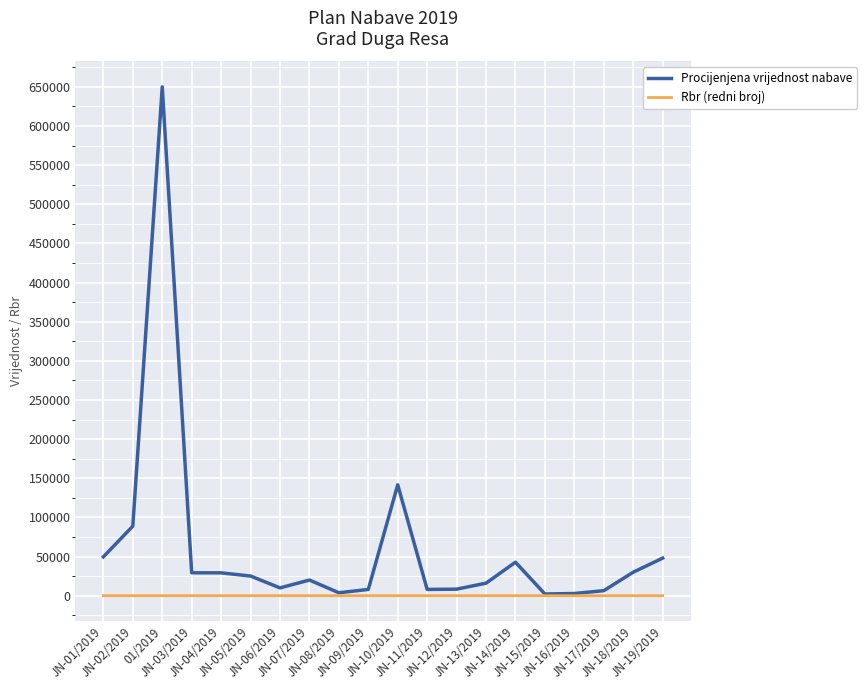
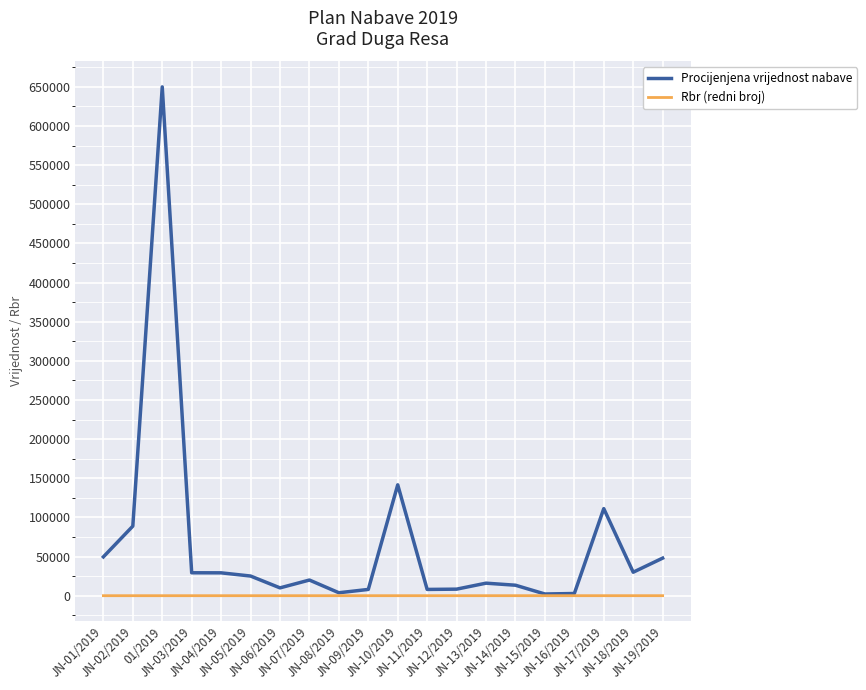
  {
    "Procijenjena vrijednost nabave": {
      "JN-01/2019": 50000,
      "JN-02/2019": 90000,
      "01/2019": 650000,
      "JN-03/2019": 30000,
      "JN-04/2019": 30000,
      "JN-05/2019": 30000,
      "JN-06/2019": 10000,
      "JN-07/2019": 20000,
      "JN-08/2019": 0,
      "JN-09/2019": 10000,
      "JN-10/2019": 140000,
      "JN-11/2019": 10000,
      "JN-12/2019": 10000,
      "JN-13/2019": 20000,
-     "JN-14/2019": 40000,
-     "JN-17/2019": 10000,
+     "JN-14/2019": 10000,
+     "JN-17/2019": 110000,
      "JN-18/2019": 30000,
      "JN-19/2019": 50000
    },
    "Rbr (redni broj)": {
      "JN-01/2019": 0,
      "JN-02/2019": 0,
      "01/2019": 0,
      "JN-03/2019": 0,
      "JN-04/2019": 0,
      "JN-05/2019": 0,
      "JN-06/2019": 0,
      "JN-07/2019": 0,
      "JN-08/2019": 0,
      "JN-09/2019": 0,
      "JN-10/2019": 0,
      "JN-11/2019": 0,
      "JN-12/2019": 0,
      "JN-13/2019": 0,
      "JN-14/2019": 0,
      "JN-17/2019": 0,
      "JN-18/2019": 0,
      "JN-19/2019": 0
    }
  }
